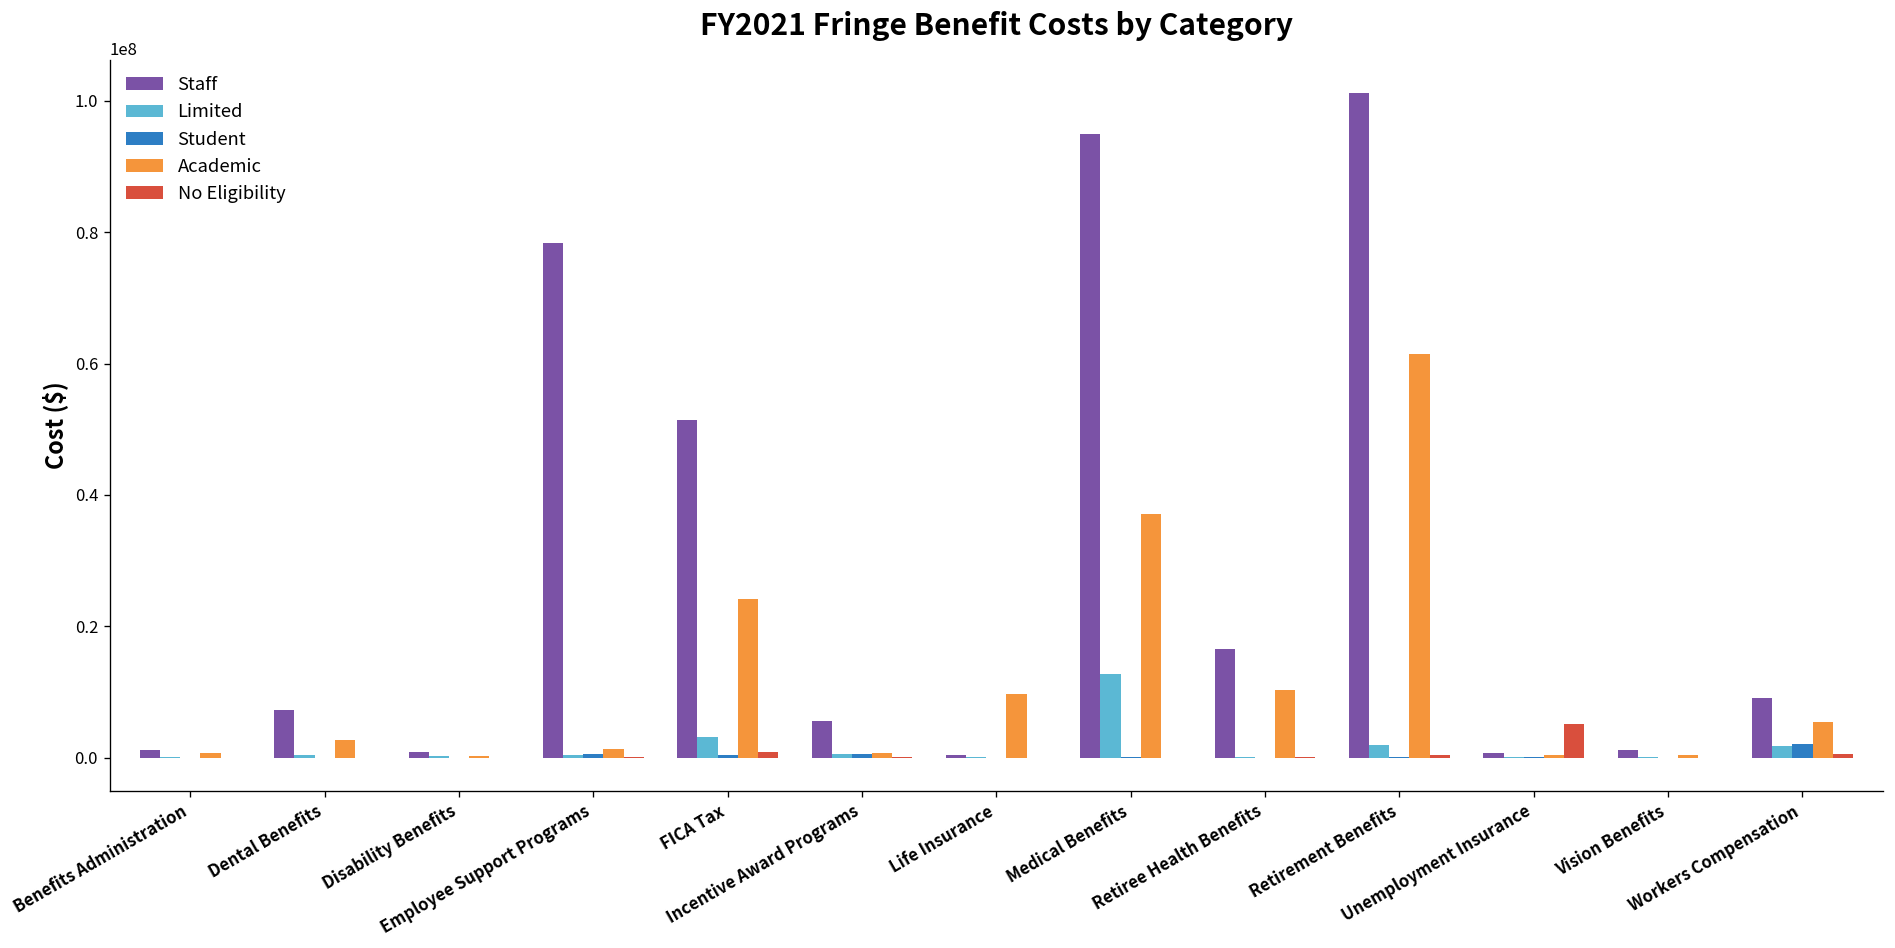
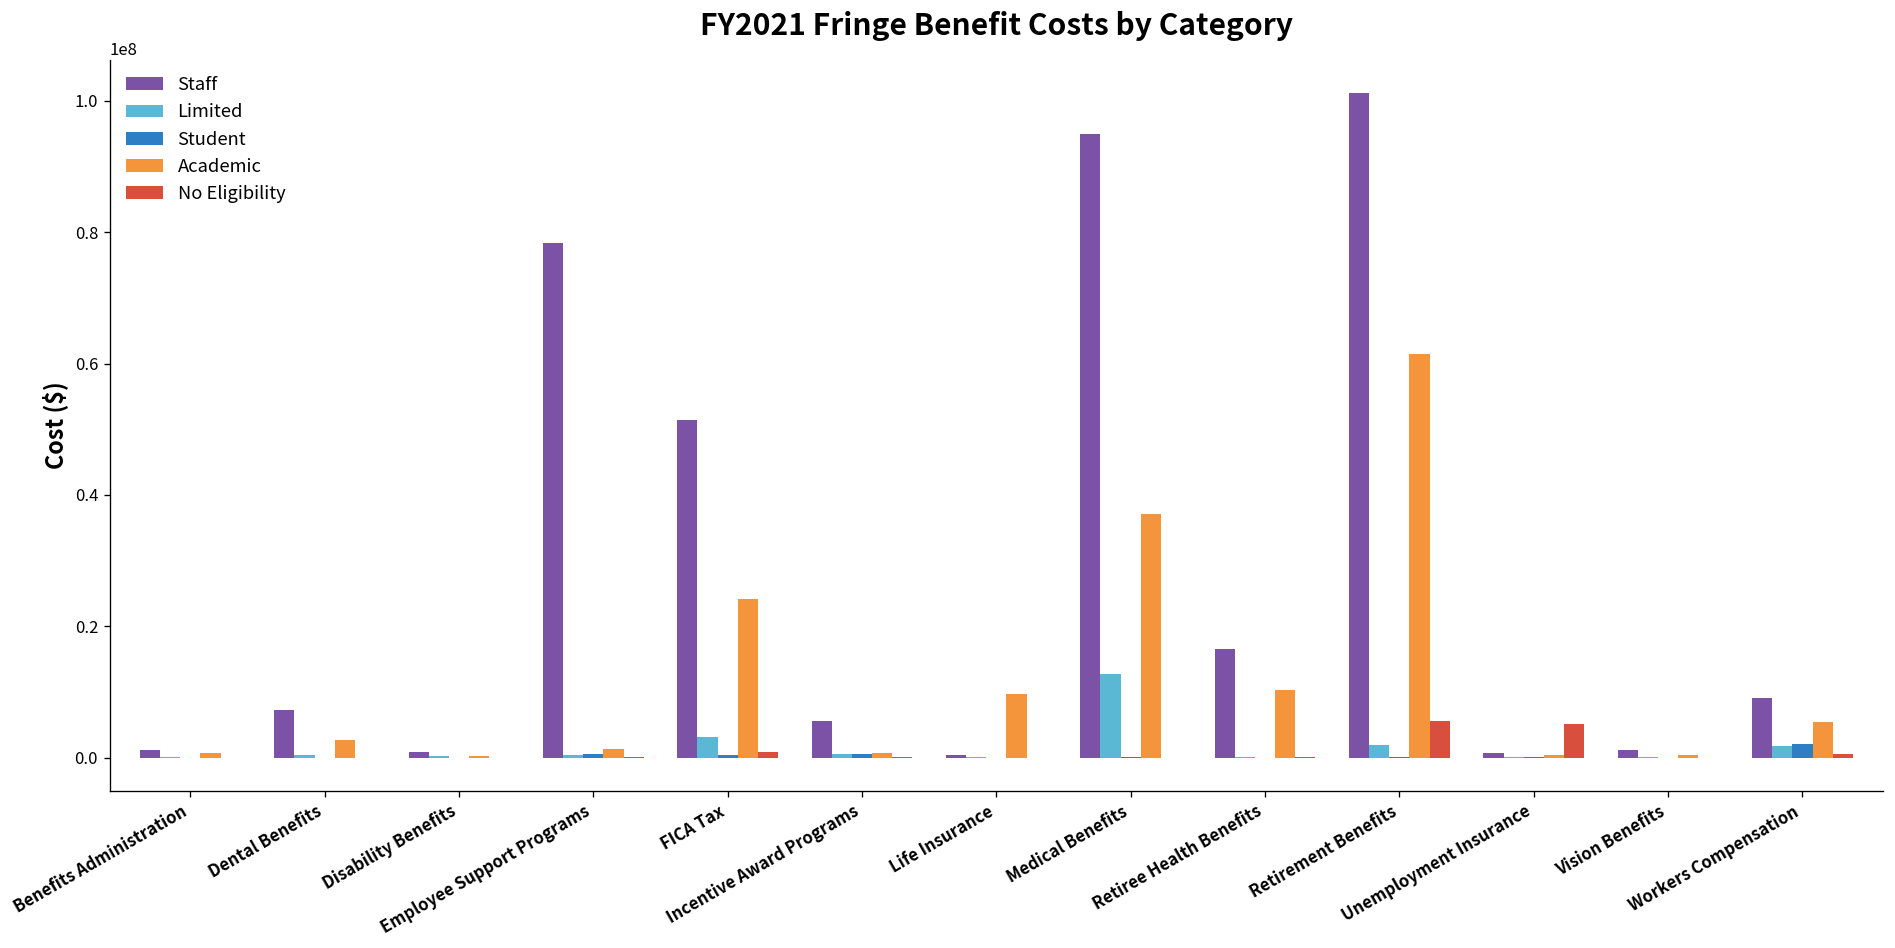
  {
    "Staff": {
      "Benefits Administration": 1000000,
      "Dental Benefits": 7000000,
      "Disability Benefits": 1000000,
      "Employee Support Programs": 78000000,
      "FICA Tax": 51000000,
      "Incentive Award Programs": 6000000,
      "Medical Benefits": 95000000,
      "Retiree Health Benefits": 17000000,
      "Retirement Benefits": 101000000,
      "Unemployment Insurance": 1000000,
      "Vision Benefits": 1000000,
      "Workers Compensation": 9000000
    },
    "Limited": {
      "FICA Tax": 3000000,
      "Incentive Award Programs": 1000000,
      "Medical Benefits": 13000000,
      "Retirement Benefits": 2000000,
      "Workers Compensation": 2000000
    },
    "Student": {
      "Employee Support Programs": 0,
      "Incentive Award Programs": 1000000,
      "Workers Compensation": 2000000
    },
    "Academic": {
      "Benefits Administration": 1000000,
      "Dental Benefits": 3000000,
      "Employee Support Programs": 1000000,
      "FICA Tax": 24000000,
      "Incentive Award Programs": 1000000,
      "Life Insurance": 10000000,
      "Medical Benefits": 37000000,
      "Retiree Health Benefits": 10000000,
      "Retirement Benefits": 61000000,
      "Workers Compensation": 5000000
    },
    "No Eligibility": {
      "FICA Tax": 1000000,
-     "Retirement Benefits": 0,
+     "Retirement Benefits": 6000000,
      "Unemployment Insurance": 5000000,
      "Workers Compensation": 1000000
    }
  }
